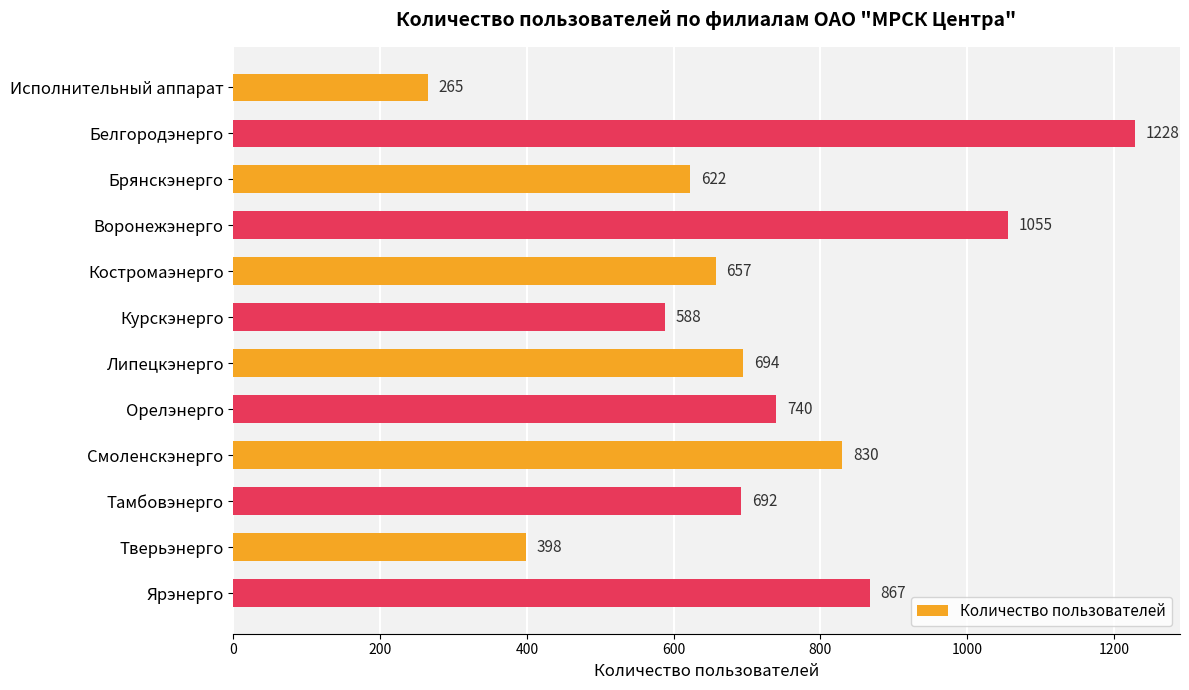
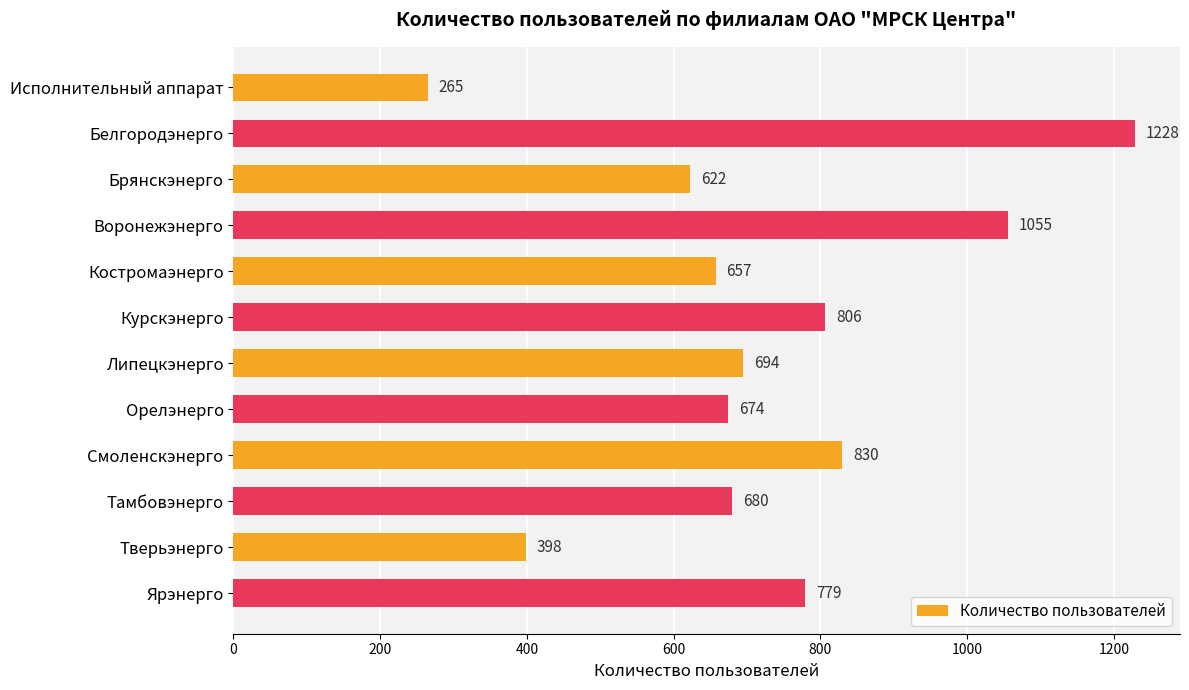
  {
    "Исполнительный аппарат": 265,
    "Белгородэнерго": 1228,
    "Брянскэнерго": 622,
    "Воронежэнерго": 1055,
    "Костромаэнерго": 657,
-   "Курскэнерго": 588,
+   "Курскэнерго": 806,
    "Липецкэнерго": 694,
-   "Орелэнерго": 740,
+   "Орелэнерго": 674,
    "Смоленскэнерго": 830,
-   "Тамбовэнерго": 692,
+   "Тамбовэнерго": 680,
    "Тверьэнерго": 398,
-   "Ярэнерго": 867
+   "Ярэнерго": 779
  }
